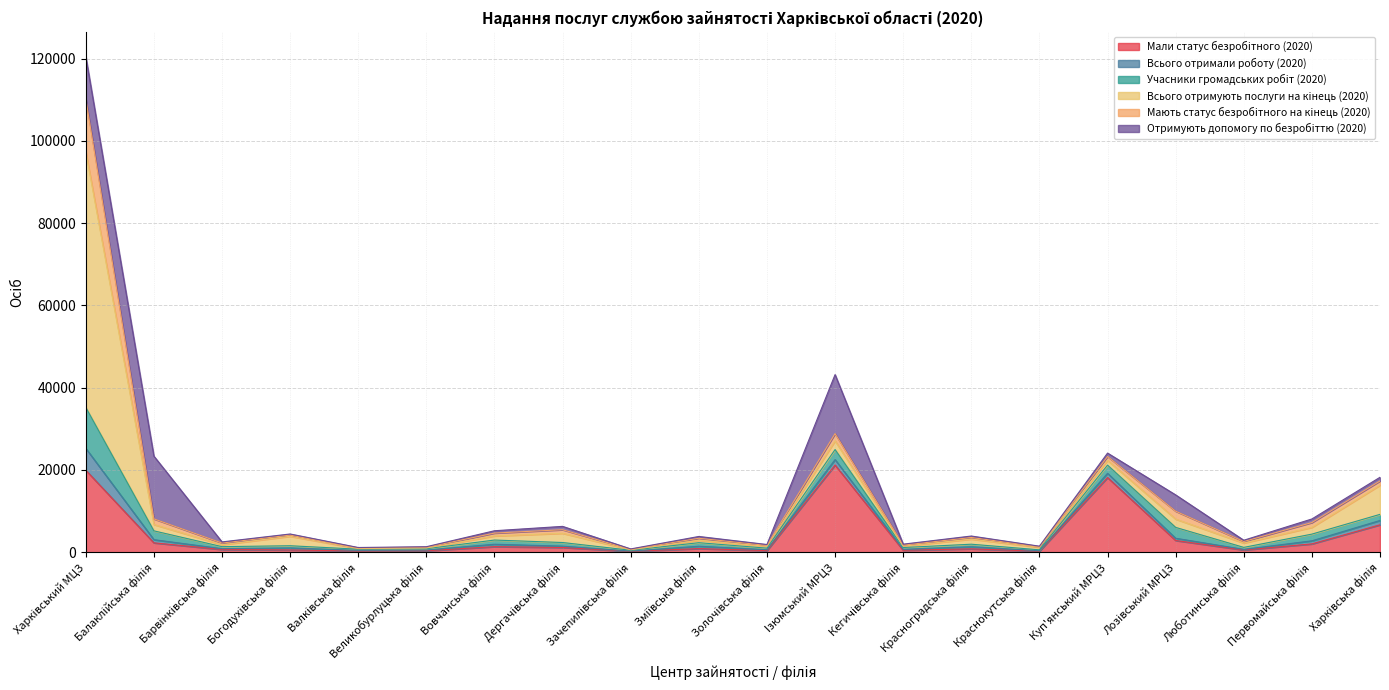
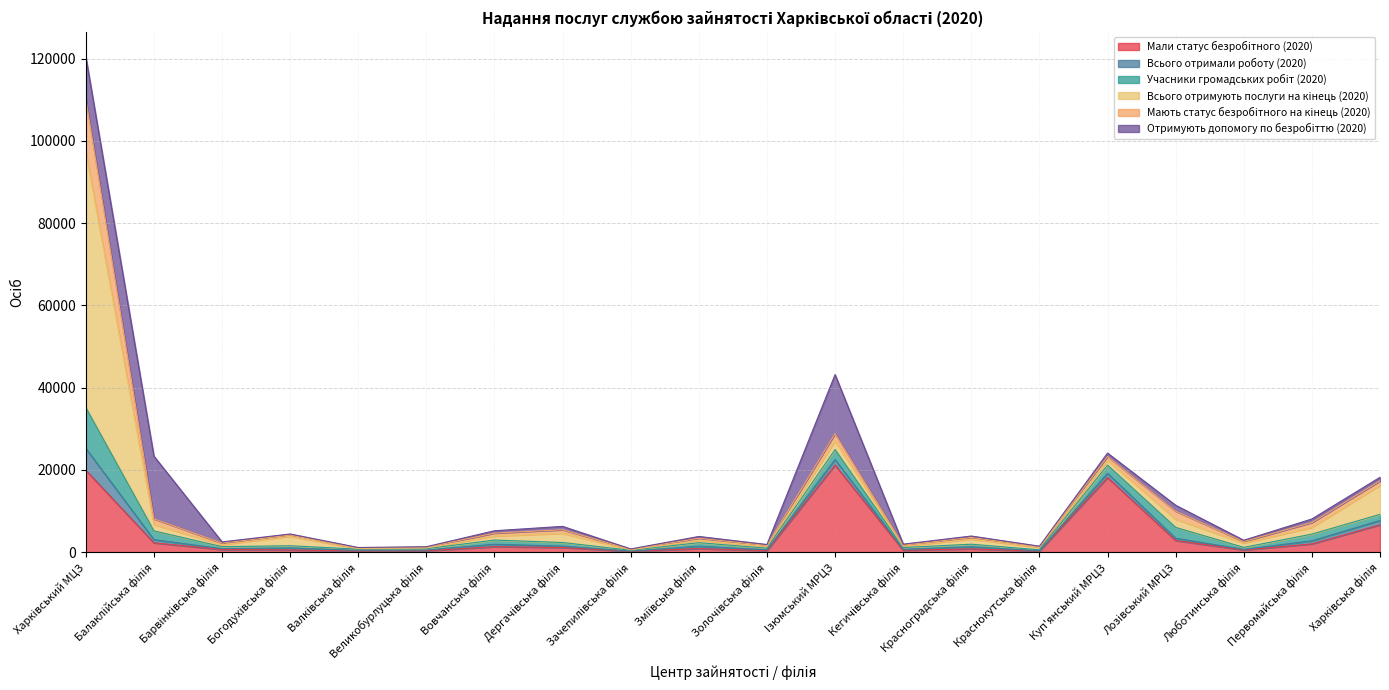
  {
    "Мали статус безробітного (2020)": {
      "Харківський МЦЗ": 20000,
      "Балаклійська філія": 2000,
      "Ізюмський МРЦЗ": 21000,
      "Куп'янський МРЦЗ": 18000,
      "Первомайська філія": 2000,
      "Харківська філія": 7000
    },
    "Отримують допомогу по безробіттю (2020)": {
      "Харківський МЦЗ": 10000,
      "Балаклійська філія": 15000,
      "Дергачівська філія": 1000,
      "Ізюмський МРЦЗ": 14000,
      "Куп'янський МРЦЗ": 1000,
-     "Лозівський МРЦЗ": 4000,
+     "Лозівський МРЦЗ": 1000,
      "Первомайська філія": 1000,
      "Харківська філія": 1000
    }
  }
